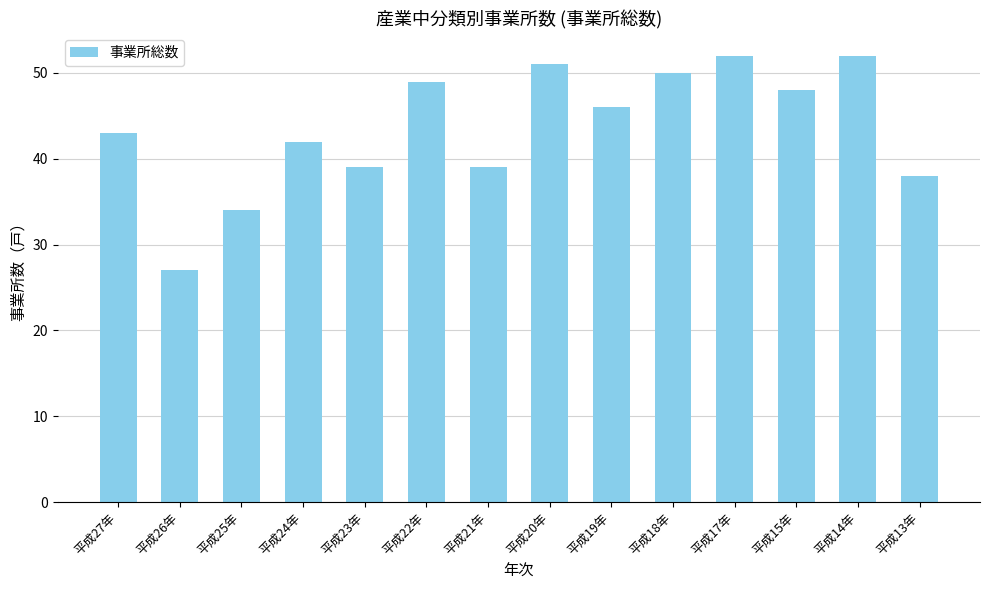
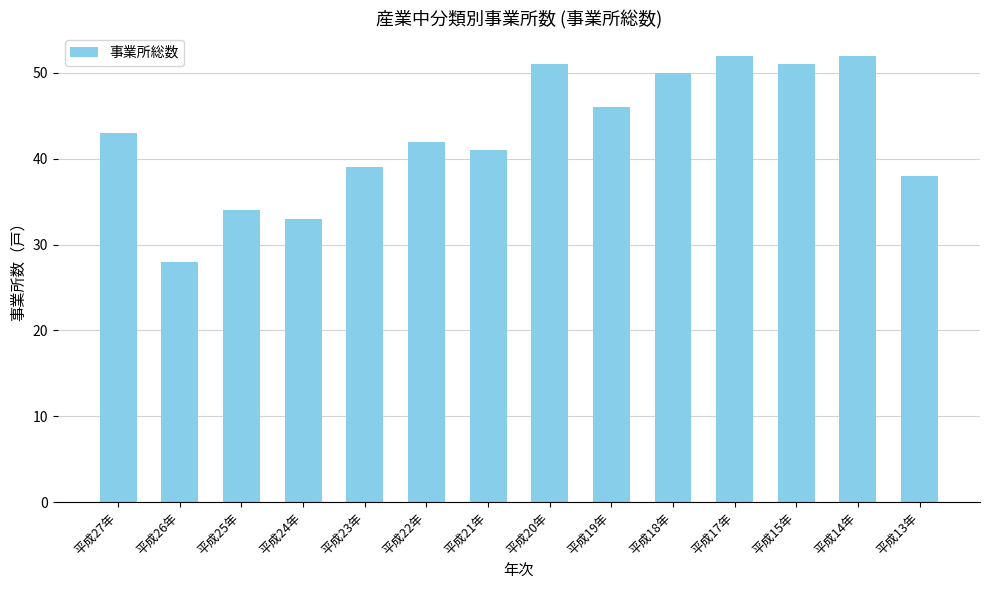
  {
    "平成27年": 43,
-   "平成26年": 27,
+   "平成26年": 28,
    "平成25年": 34,
-   "平成24年": 42,
+   "平成24年": 33,
    "平成23年": 39,
-   "平成22年": 49,
-   "平成21年": 39,
+   "平成22年": 42,
+   "平成21年": 41,
    "平成20年": 51,
    "平成19年": 46,
    "平成18年": 50,
    "平成17年": 52,
-   "平成15年": 48,
+   "平成15年": 51,
    "平成14年": 52,
    "平成13年": 38
  }
